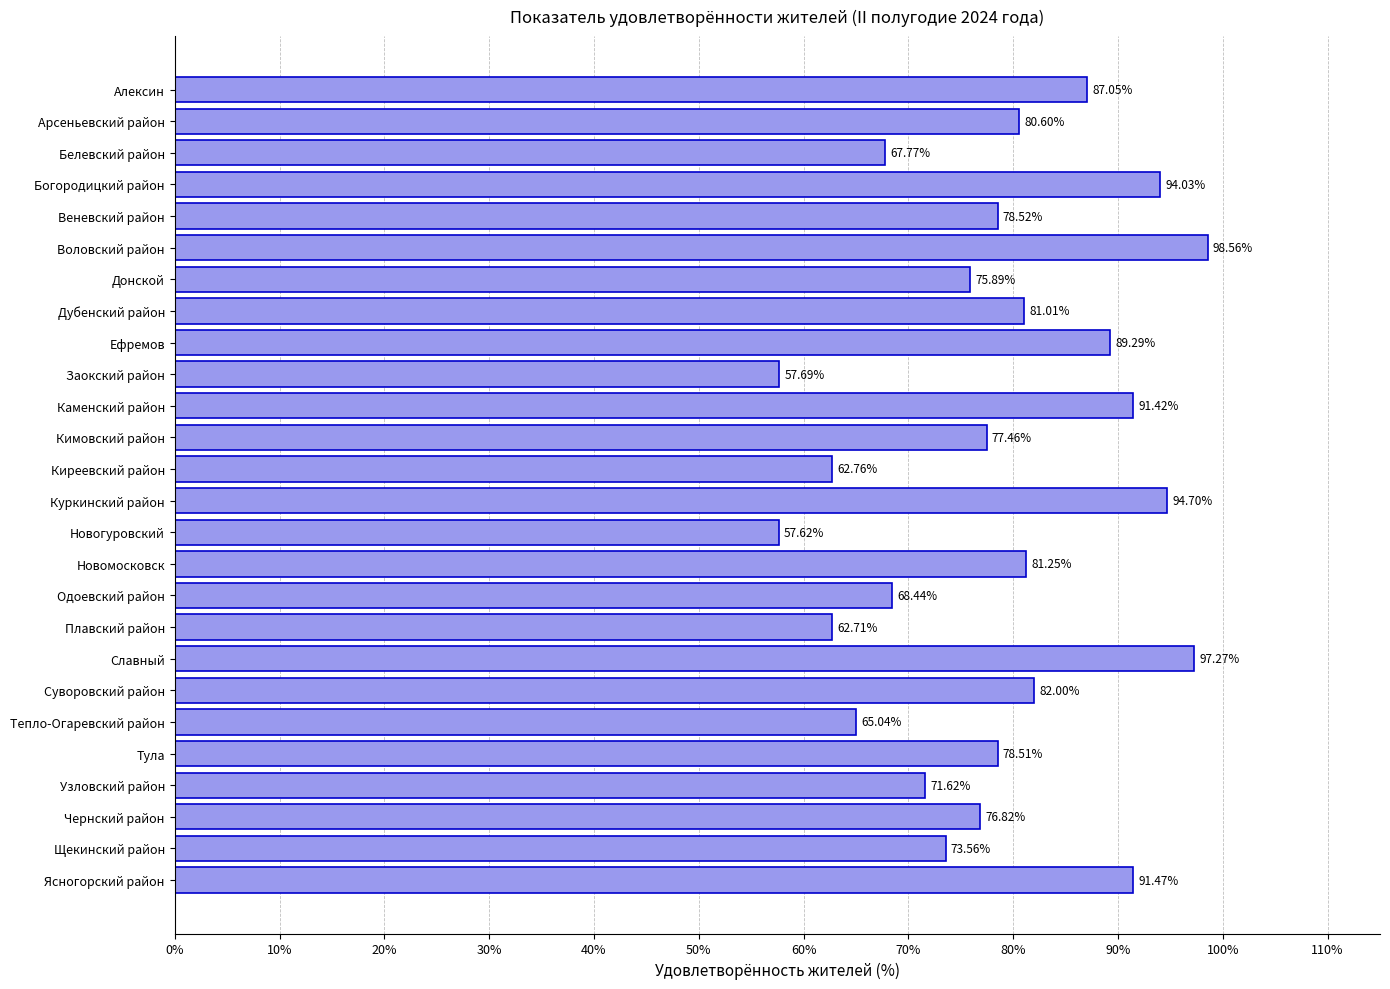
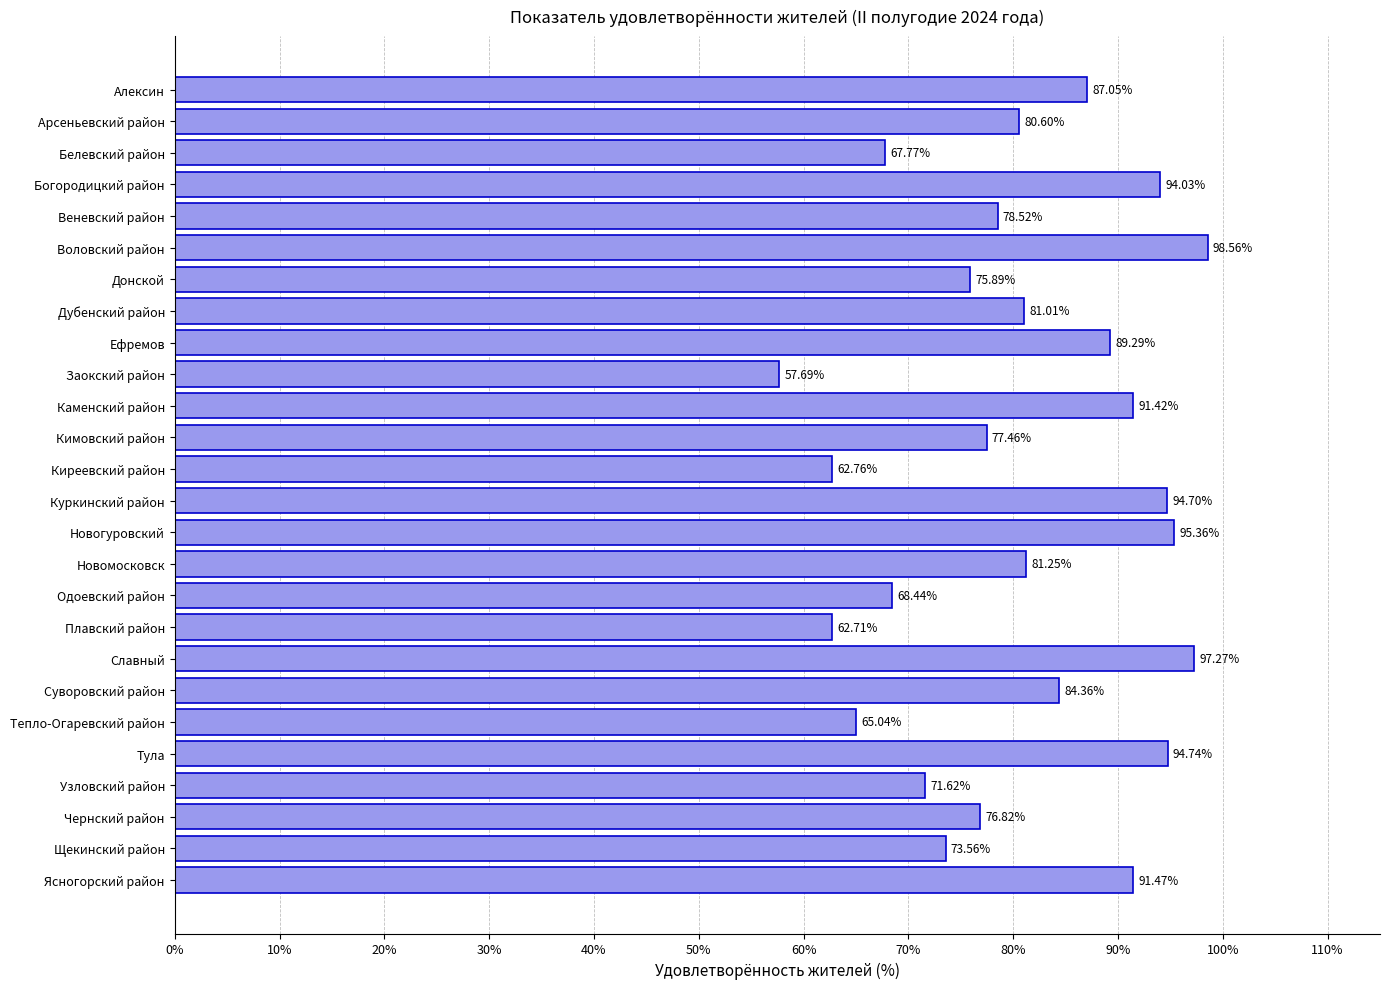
  {
    "Алексин": "87.05%",
    "Арсеньевский район": "80.60%",
    "Белевский район": "67.77%",
    "Богородицкий район": "94.03%",
    "Веневский район": "78.52%",
    "Воловский район": "98.56%",
    "Донской": "75.89%",
    "Дубенский район": "81.01%",
    "Ефремов": "89.29%",
    "Заокский район": "57.69%",
    "Каменский район": "91.42%",
    "Кимовский район": "77.46%",
    "Киреевский район": "62.76%",
    "Куркинский район": "94.70%",
-   "Новогуровский": "57.62%",
+   "Новогуровский": "95.36%",
    "Новомосковск": "81.25%",
    "Одоевский район": "68.44%",
    "Плавский район": "62.71%",
    "Славный": "97.27%",
-   "Суворовский район": "82.00%",
+   "Суворовский район": "84.36%",
    "Тепло-Огаревский район": "65.04%",
-   "Тула": "78.51%",
+   "Тула": "94.74%",
    "Узловский район": "71.62%",
    "Чернский район": "76.82%",
    "Щекинский район": "73.56%",
    "Ясногорский район": "91.47%"
  }
